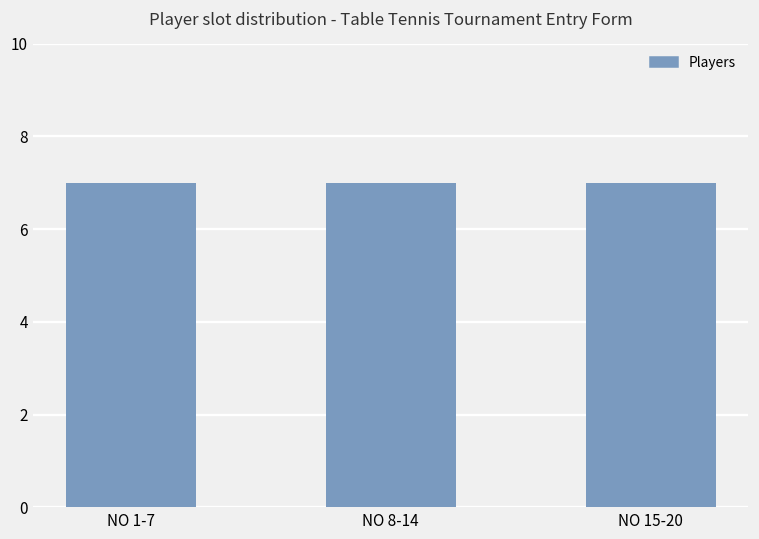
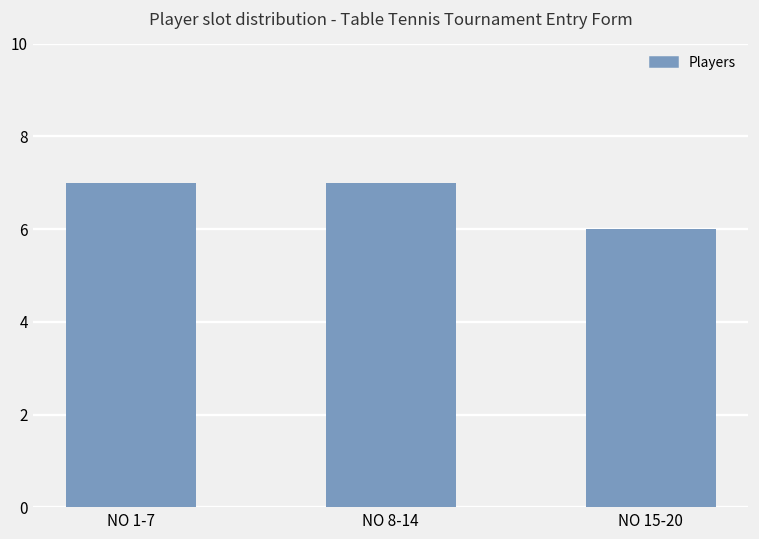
  {
    "NO 1-7": 7,
    "NO 8-14": 7,
-   "NO 15-20": 7
+   "NO 15-20": 6
  }
